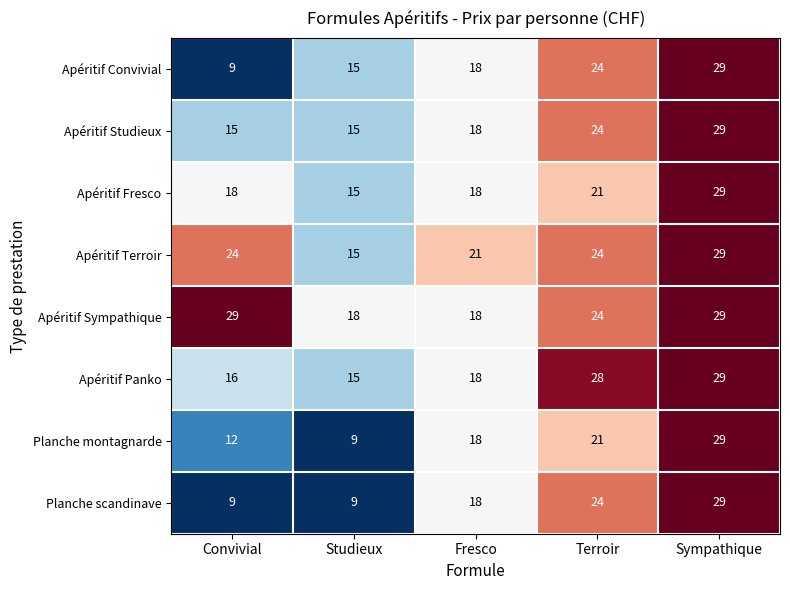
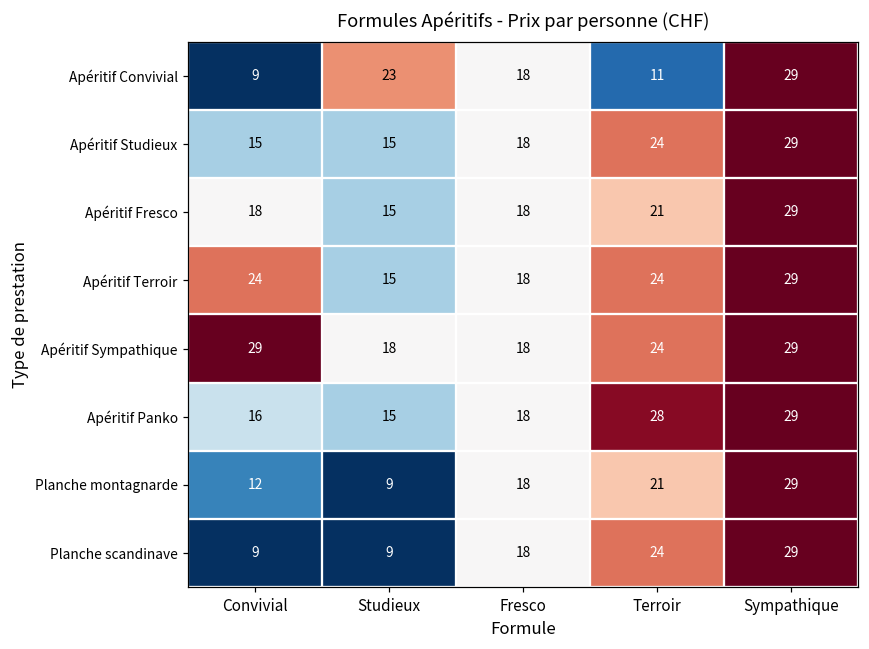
  {
    "Apéritif Convivial": {
      "Convivial": 9,
-     "Studieux": 15,
+     "Studieux": 23,
      "Fresco": 18,
-     "Terroir": 24,
+     "Terroir": 11,
      "Sympathique": 29
    },
    "Apéritif Studieux": {
      "Convivial": 15,
      "Studieux": 15,
      "Fresco": 18,
      "Terroir": 24,
      "Sympathique": 29
    },
    "Apéritif Fresco": {
      "Convivial": 18,
      "Studieux": 15,
      "Fresco": 18,
      "Terroir": 21,
      "Sympathique": 29
    },
    "Apéritif Terroir": {
      "Convivial": 24,
      "Studieux": 15,
-     "Fresco": 21,
+     "Fresco": 18,
      "Terroir": 24,
      "Sympathique": 29
    },
    "Apéritif Sympathique": {
      "Convivial": 29,
      "Studieux": 18,
      "Fresco": 18,
      "Terroir": 24,
      "Sympathique": 29
    },
    "Apéritif Panko": {
      "Convivial": 16,
      "Studieux": 15,
      "Fresco": 18,
      "Terroir": 28,
      "Sympathique": 29
    },
    "Planche montagnarde": {
      "Convivial": 12,
      "Studieux": 9,
      "Fresco": 18,
      "Terroir": 21,
      "Sympathique": 29
    },
    "Planche scandinave": {
      "Convivial": 9,
      "Studieux": 9,
      "Fresco": 18,
      "Terroir": 24,
      "Sympathique": 29
    }
  }
